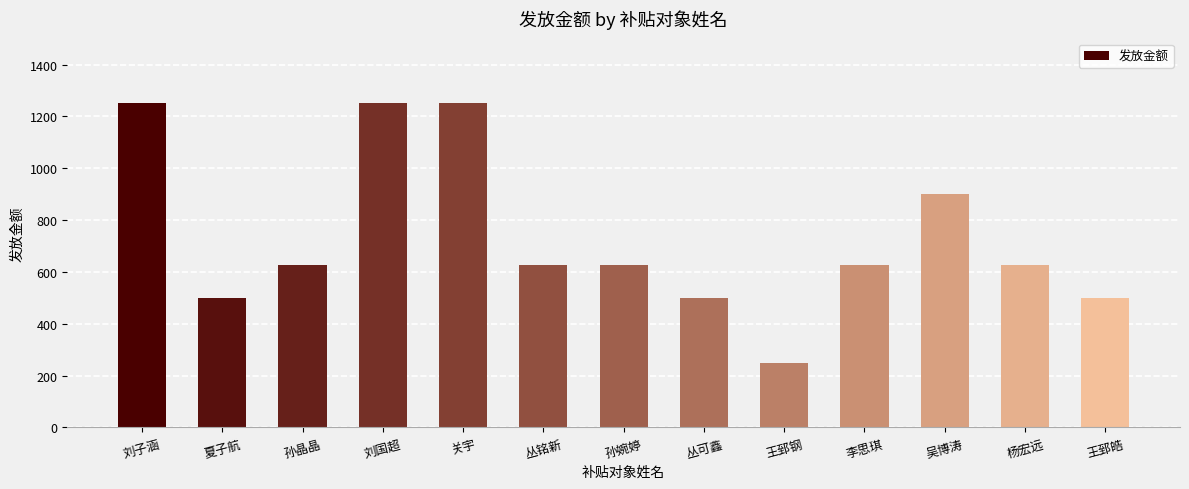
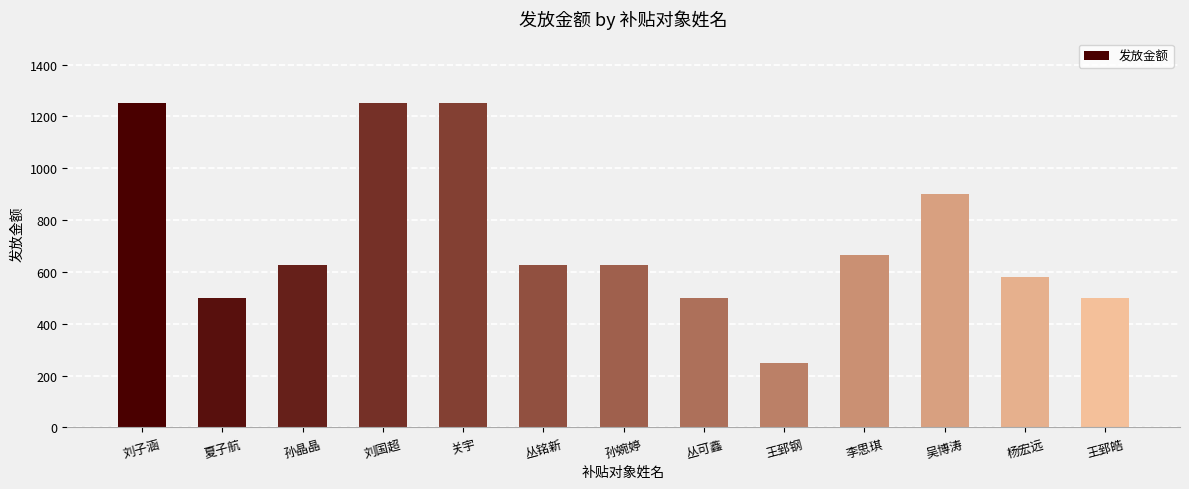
  {
    "刘子涵": 1250,
    "夏子航": 500,
    "孙晶晶": 630,
    "刘国超": 1250,
    "关宇": 1250,
    "丛铭新": 630,
    "孙婉婷": 630,
    "丛可鑫": 500,
    "王郅钢": 250,
-   "李思琪": 630,
+   "李思琪": 660,
    "吴博涛": 900,
-   "杨宏远": 630,
+   "杨宏远": 580,
    "王郅皓": 500
  }
